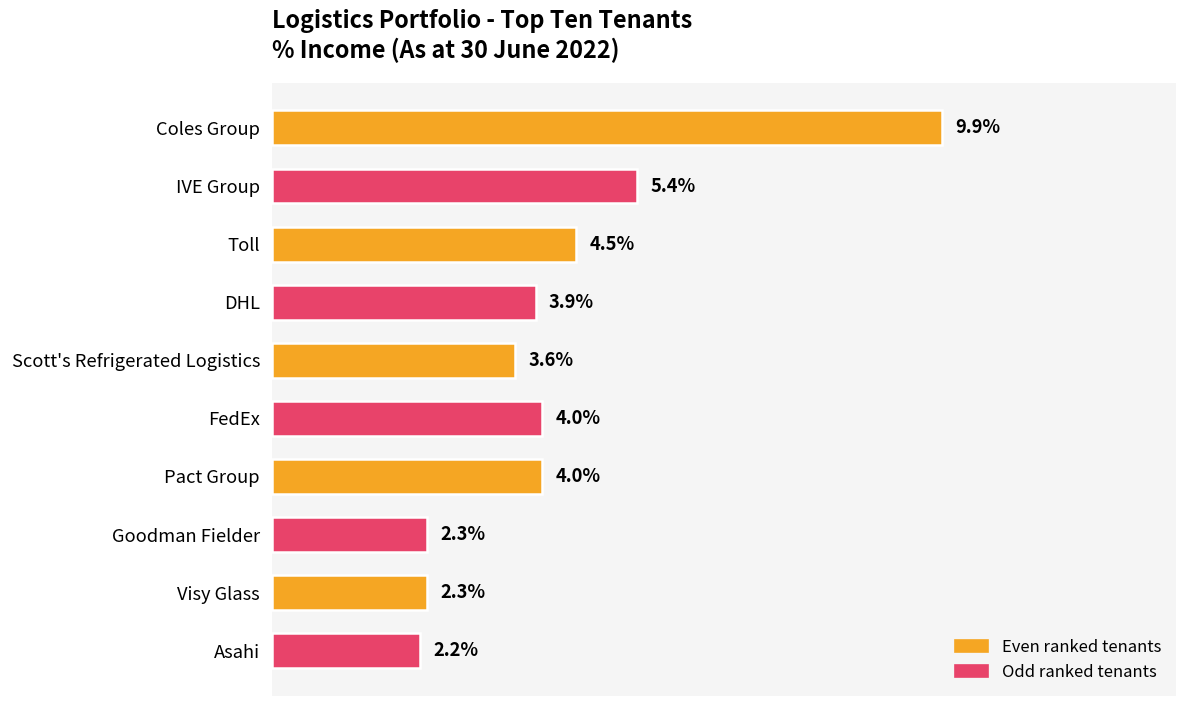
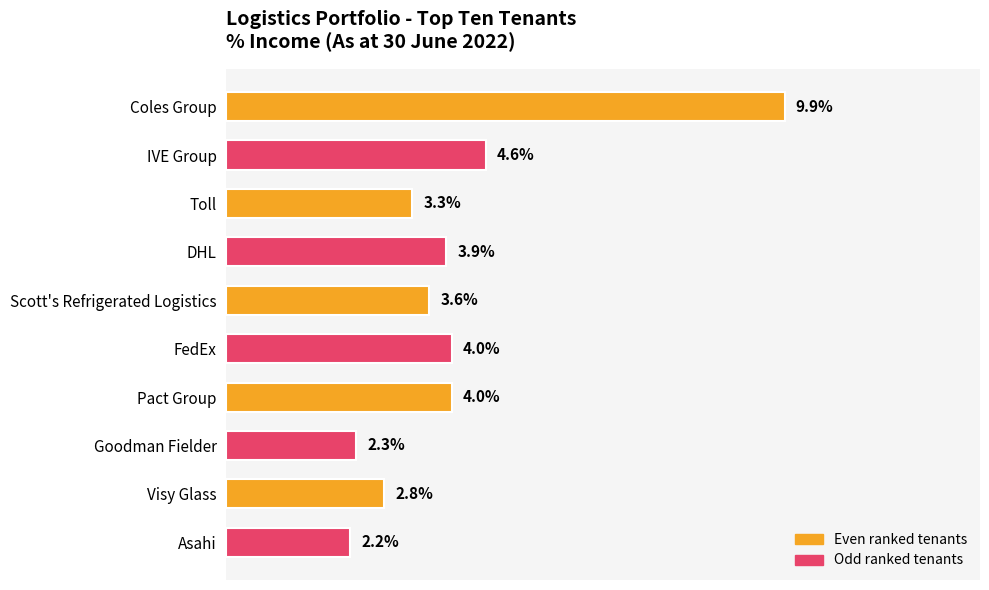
  {
    "Coles Group": "9.9%",
-   "IVE Group": "5.4%",
-   "Toll": "4.5%",
+   "IVE Group": "4.6%",
+   "Toll": "3.3%",
    "DHL": "3.9%",
    "Scott's Refrigerated Logistics": "3.6%",
    "FedEx": "4.0%",
    "Pact Group": "4.0%",
    "Goodman Fielder": "2.3%",
-   "Visy Glass": "2.3%",
+   "Visy Glass": "2.8%",
    "Asahi": "2.2%"
  }
